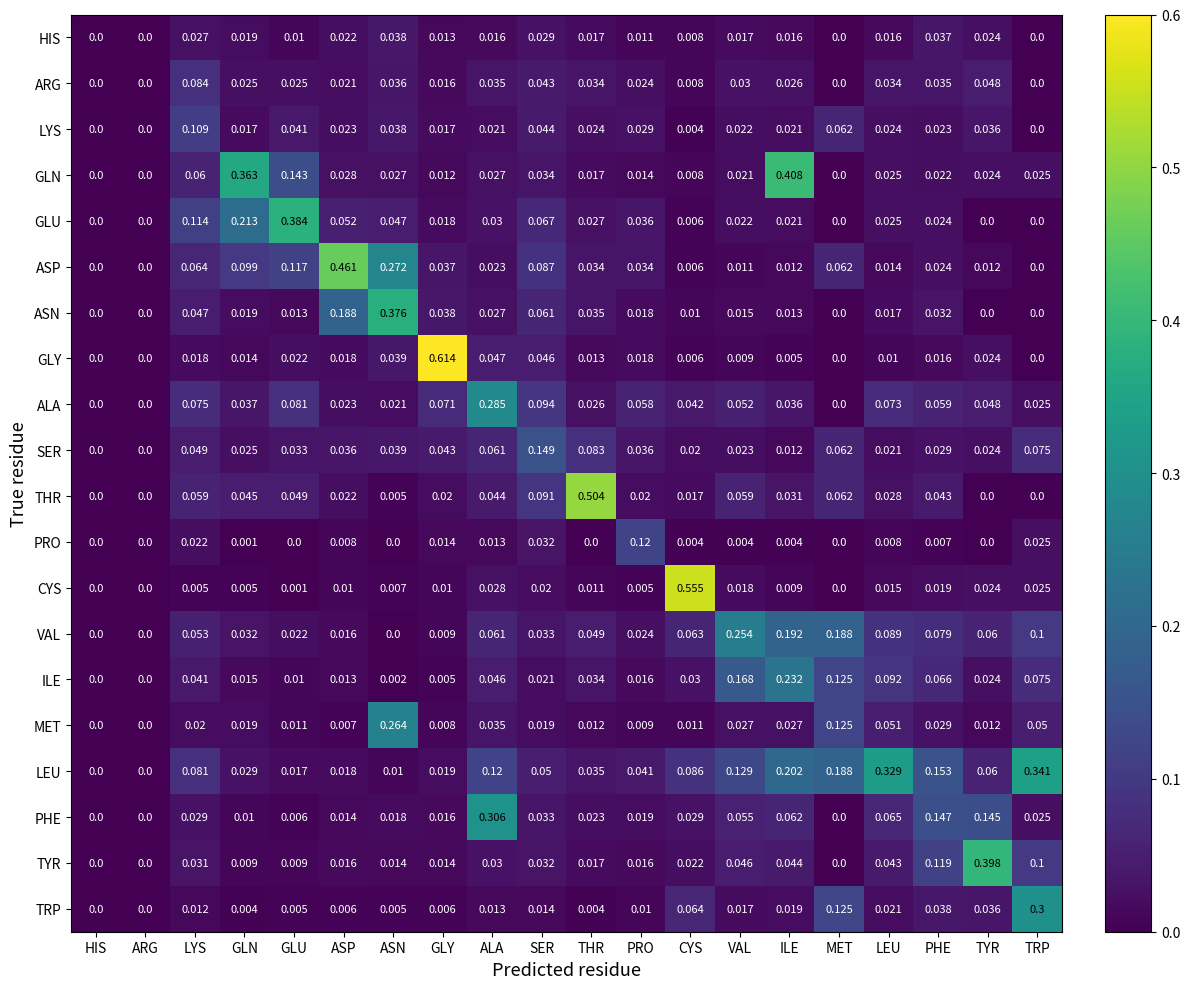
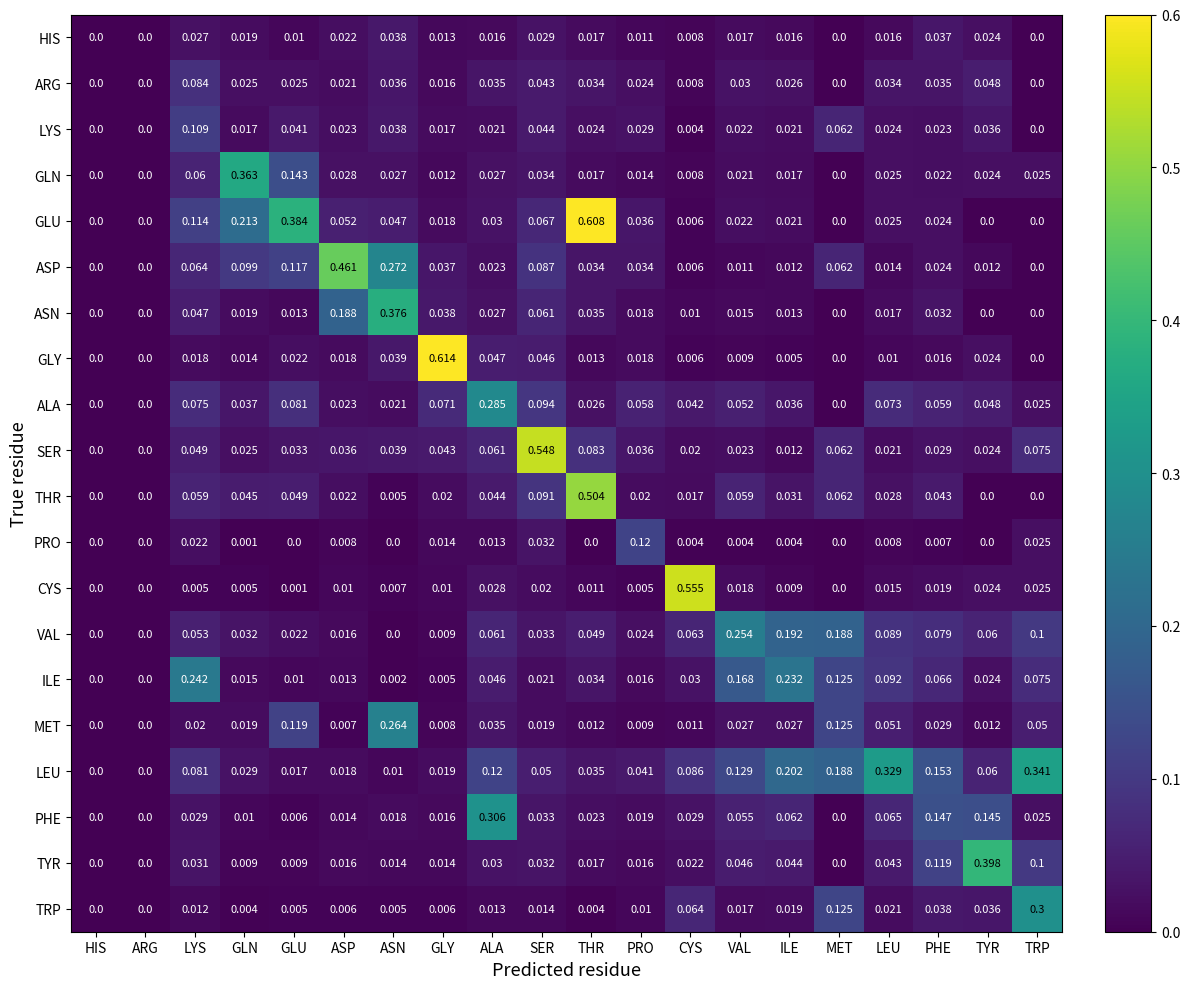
  {
    "GLN": {
      "HIS": 0.0,
      "ARG": 0.0,
      "LYS": 0.06,
      "GLN": 0.363,
      "GLU": 0.143,
      "ASP": 0.028,
      "ASN": 0.027,
      "GLY": 0.012,
      "ALA": 0.027,
      "SER": 0.034,
      "THR": 0.017,
      "PRO": 0.014,
      "CYS": 0.008,
      "VAL": 0.021,
-     "ILE": 0.408,
+     "ILE": 0.017,
      "MET": 0.0,
      "LEU": 0.025,
      "PHE": 0.022,
      "TYR": 0.024,
      "TRP": 0.025
    },
    "GLU": {
      "HIS": 0.0,
      "ARG": 0.0,
      "LYS": 0.114,
      "GLN": 0.213,
      "GLU": 0.384,
      "ASP": 0.052,
      "ASN": 0.047,
      "GLY": 0.018,
      "ALA": 0.03,
      "SER": 0.067,
-     "THR": 0.027,
+     "THR": 0.608,
      "PRO": 0.036,
      "CYS": 0.006,
      "VAL": 0.022,
      "ILE": 0.021,
      "MET": 0.0,
      "LEU": 0.025,
      "PHE": 0.024,
      "TYR": 0.0,
      "TRP": 0.0
    },
    "SER": {
      "HIS": 0.0,
      "ARG": 0.0,
      "LYS": 0.049,
      "GLN": 0.025,
      "GLU": 0.033,
      "ASP": 0.036,
      "ASN": 0.039,
      "GLY": 0.043,
      "ALA": 0.061,
-     "SER": 0.149,
+     "SER": 0.548,
      "THR": 0.083,
      "PRO": 0.036,
      "CYS": 0.02,
      "VAL": 0.023,
      "ILE": 0.012,
      "MET": 0.062,
      "LEU": 0.021,
      "PHE": 0.029,
      "TYR": 0.024,
      "TRP": 0.075
    },
    "ILE": {
      "HIS": 0.0,
      "ARG": 0.0,
-     "LYS": 0.041,
+     "LYS": 0.242,
      "GLN": 0.015,
      "GLU": 0.01,
      "ASP": 0.013,
      "ASN": 0.002,
      "GLY": 0.005,
      "ALA": 0.046,
      "SER": 0.021,
      "THR": 0.034,
      "PRO": 0.016,
      "CYS": 0.03,
      "VAL": 0.168,
      "ILE": 0.232,
      "MET": 0.125,
      "LEU": 0.092,
      "PHE": 0.066,
      "TYR": 0.024,
      "TRP": 0.075
    },
    "MET": {
      "HIS": 0.0,
      "ARG": 0.0,
      "LYS": 0.02,
      "GLN": 0.019,
-     "GLU": 0.011,
+     "GLU": 0.119,
      "ASP": 0.007,
      "ASN": 0.264,
      "GLY": 0.008,
      "ALA": 0.035,
      "SER": 0.019,
      "THR": 0.012,
      "PRO": 0.009,
      "CYS": 0.011,
      "VAL": 0.027,
      "ILE": 0.027,
      "MET": 0.125,
      "LEU": 0.051,
      "PHE": 0.029,
      "TYR": 0.012,
      "TRP": 0.05
    }
  }
